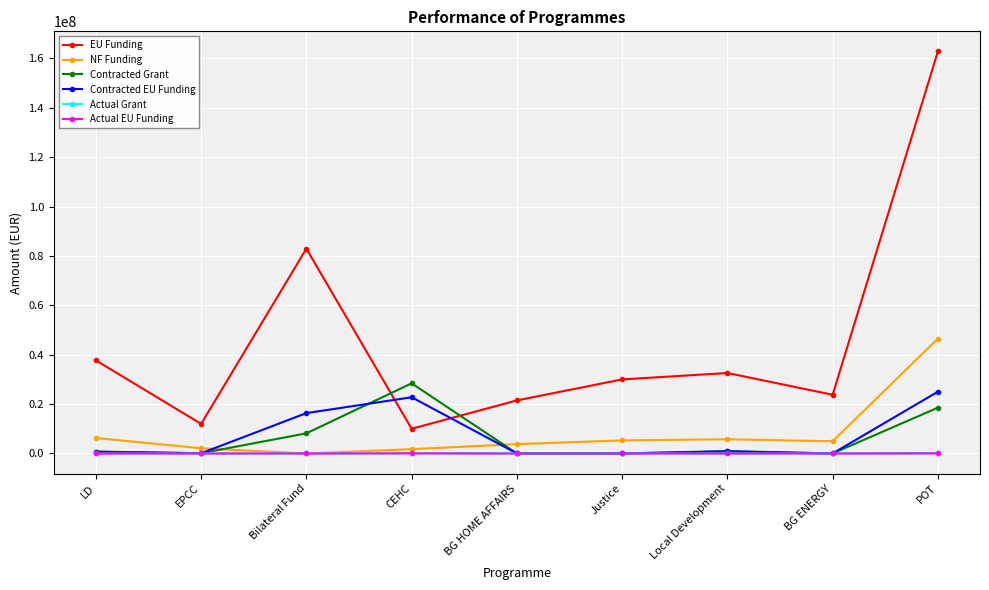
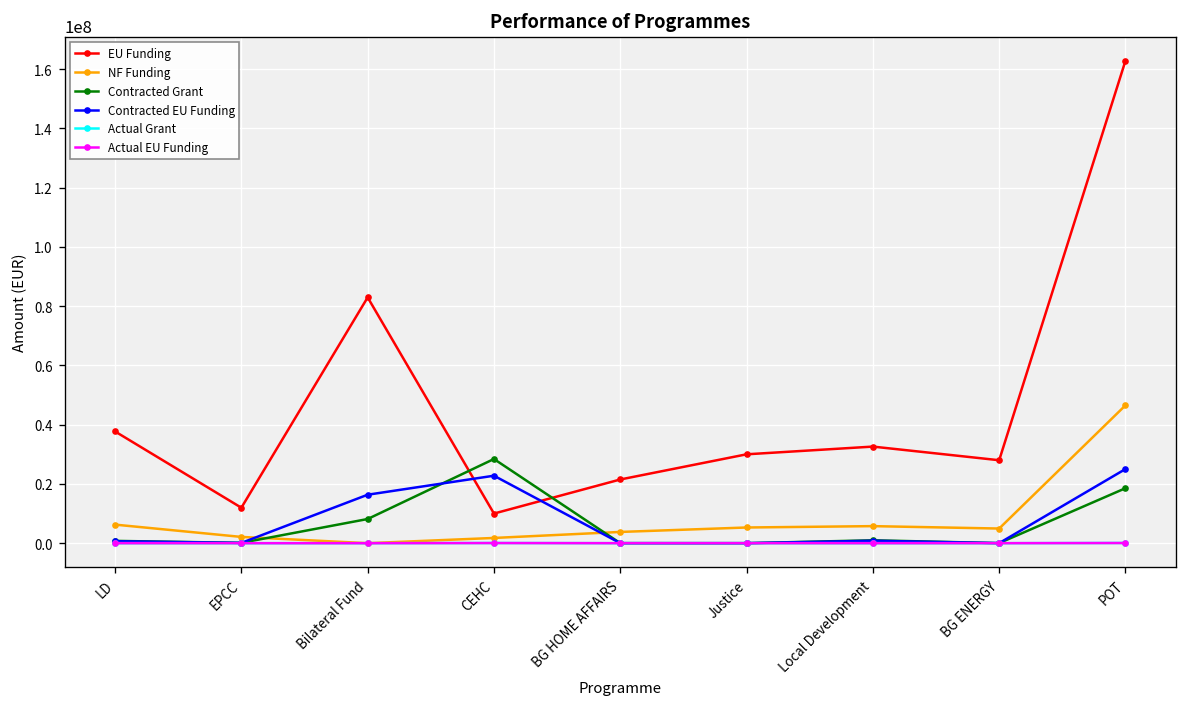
  {
    "EU Funding": {
      "LD": 38000000,
      "EPCC": 12000000,
      "Bilateral Fund": 83000000,
      "CEHC": 10000000,
      "BG HOME AFFAIRS": 21000000,
      "Justice": 30000000,
      "Local Development": 33000000,
-     "BG ENERGY": 24000000,
+     "BG ENERGY": 28000000,
      "POT": 163000000
    },
    "NF Funding": {
      "LD": 6000000,
      "EPCC": 2000000,
      "CEHC": 2000000,
      "BG HOME AFFAIRS": 4000000,
      "Justice": 5000000,
      "Local Development": 6000000,
      "BG ENERGY": 5000000,
      "POT": 47000000
    },
    "Contracted Grant": {
      "Bilateral Fund": 8000000,
      "CEHC": 28000000,
      "POT": 19000000
    },
    "Contracted EU Funding": {
      "Bilateral Fund": 16000000,
      "CEHC": 23000000,
      "POT": 25000000
    },
    "Actual EU Funding": {
      "CEHC": 0,
      "POT": 0
    }
  }
